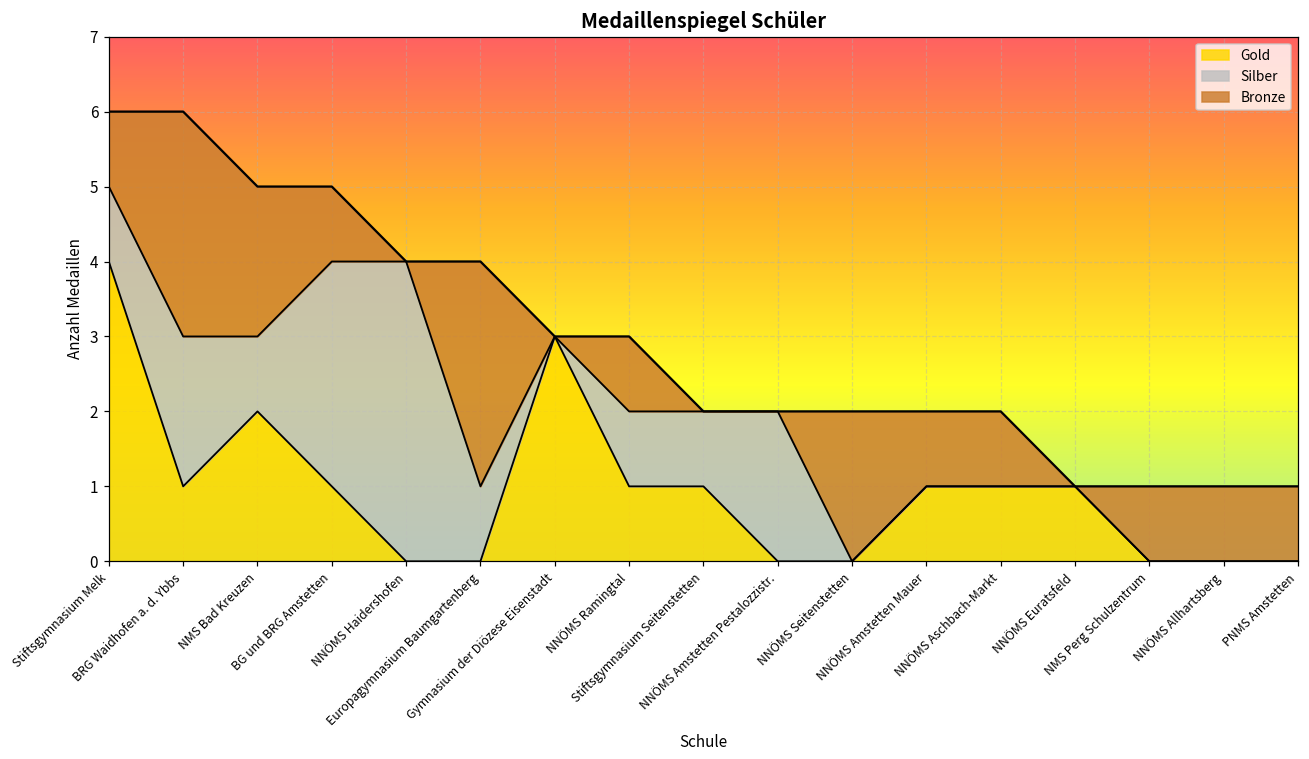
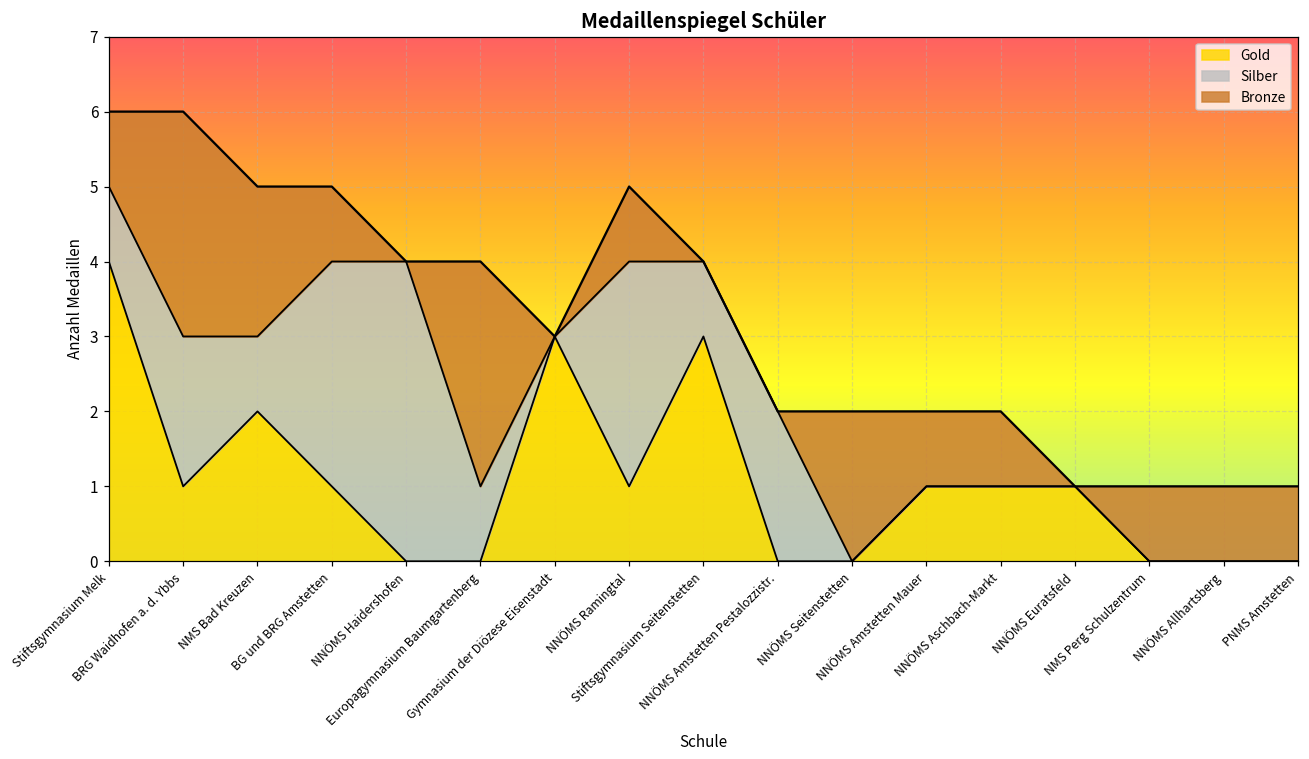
  {
    "Gold": {
      "Stiftsgymnasium Melk": 4,
      "BRG Waidhofen a. d. Ybbs": 1,
      "NMS Bad Kreuzen": 2,
      "BG und BRG Amstetten": 1,
      "NNÖMS Haidershofen": 0,
      "Europagymnasium Baumgartenberg": 0,
      "NNÖMS Ramingtal": 1,
-     "Stiftsgymnasium Seitenstetten": 1,
+     "Stiftsgymnasium Seitenstetten": 3,
      "NNÖMS Amstetten Pestalozzistr.": 0
    },
    "Silber": {
      "Stiftsgymnasium Melk": 1,
      "BRG Waidhofen a. d. Ybbs": 2,
      "NMS Bad Kreuzen": 1,
      "BG und BRG Amstetten": 3,
      "Europagymnasium Baumgartenberg": 1,
-     "NNÖMS Ramingtal": 1
+     "NNÖMS Ramingtal": 3
    },
    "Bronze": {
      "Stiftsgymnasium Melk": 1,
      "BRG Waidhofen a. d. Ybbs": 3,
      "NMS Bad Kreuzen": 2,
      "BG und BRG Amstetten": 1,
      "Europagymnasium Baumgartenberg": 3,
      "NNÖMS Ramingtal": 1,
      "NNÖMS Seitenstetten": 2,
      "NNÖMS Amstetten Mauer": 1,
      "NNÖMS Aschbach-Markt": 1,
      "NMS Perg Schulzentrum": 1,
      "NNÖMS Allhartsberg": 1,
      "PNMS Amstetten": 1
    }
  }
